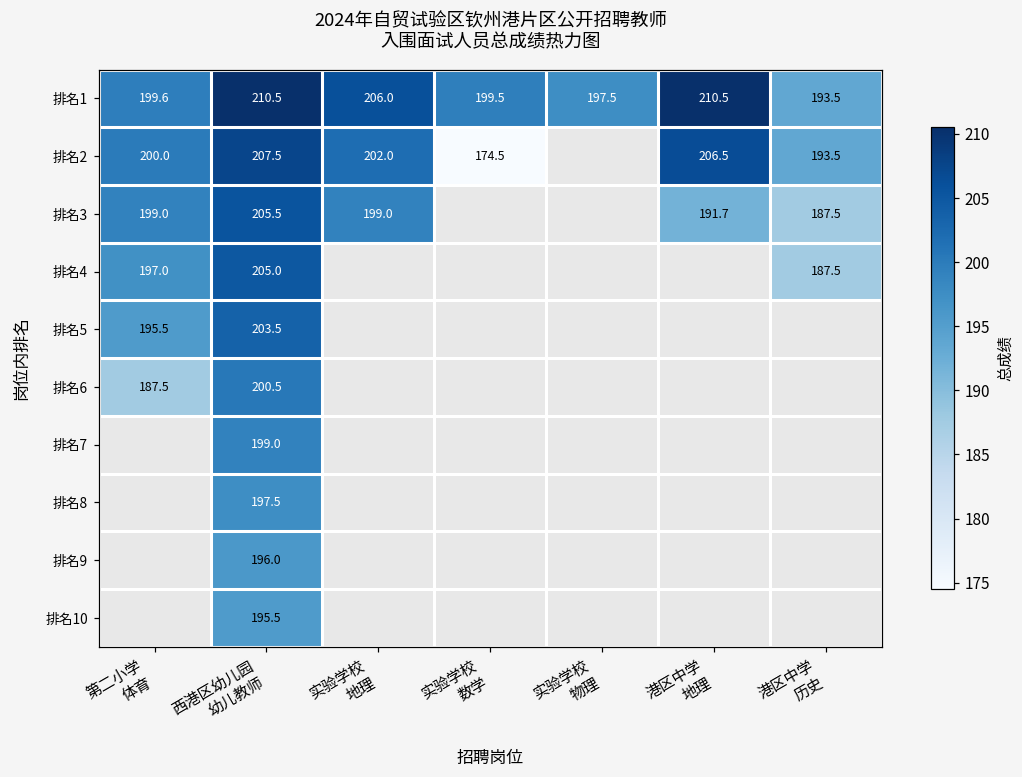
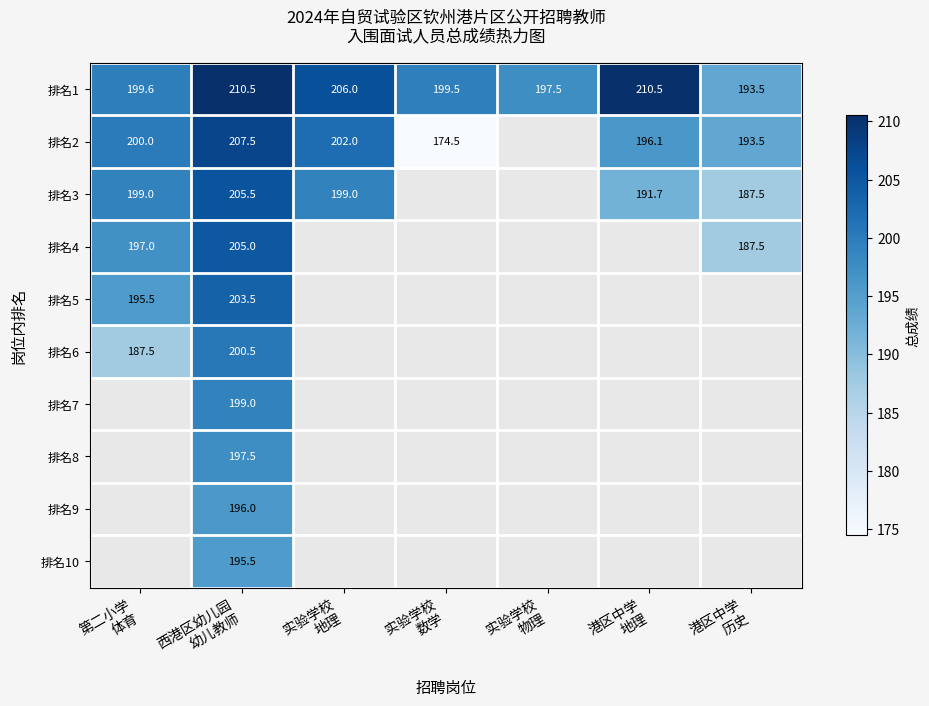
  {
    "排名1": {
      "第二小学 体育": 199.6,
      "西港区幼儿园 幼儿教师": 210.5,
      "实验学校 地理": 206.0,
      "实验学校 数学": 199.5,
      "实验学校 物理": 197.5,
      "港区中学 地理": 210.5,
      "港区中学 历史": 193.5
    },
    "排名2": {
      "第二小学 体育": 200.0,
      "西港区幼儿园 幼儿教师": 207.5,
      "实验学校 地理": 202.0,
      "实验学校 数学": 174.5,
-     "港区中学 地理": 206.5,
+     "港区中学 地理": 196.1,
      "港区中学 历史": 193.5
    },
    "排名3": {
      "第二小学 体育": 199.0,
      "西港区幼儿园 幼儿教师": 205.5,
      "实验学校 地理": 199.0,
      "港区中学 地理": 191.7,
      "港区中学 历史": 187.5
    },
    "排名4": {
      "第二小学 体育": 197.0,
      "西港区幼儿园 幼儿教师": 205.0,
      "港区中学 历史": 187.5
    },
    "排名5": {
      "第二小学 体育": 195.5,
      "西港区幼儿园 幼儿教师": 203.5
    },
    "排名6": {
      "第二小学 体育": 187.5,
      "西港区幼儿园 幼儿教师": 200.5
    },
    "排名7": {
      "西港区幼儿园 幼儿教师": 199.0
    },
    "排名8": {
      "西港区幼儿园 幼儿教师": 197.5
    },
    "排名9": {
      "西港区幼儿园 幼儿教师": 196.0
    },
    "排名10": {
      "西港区幼儿园 幼儿教师": 195.5
    }
  }
